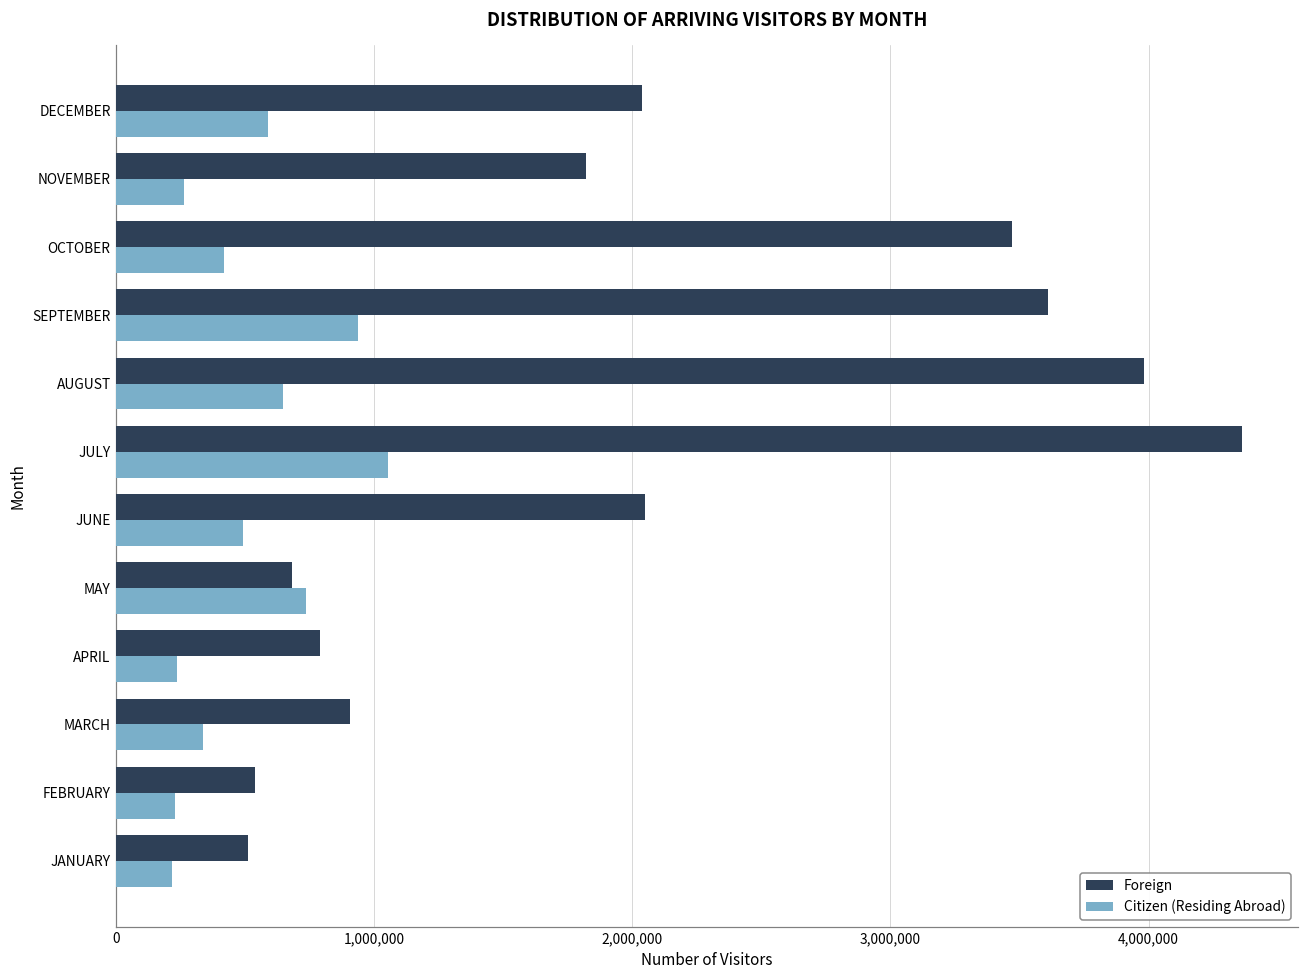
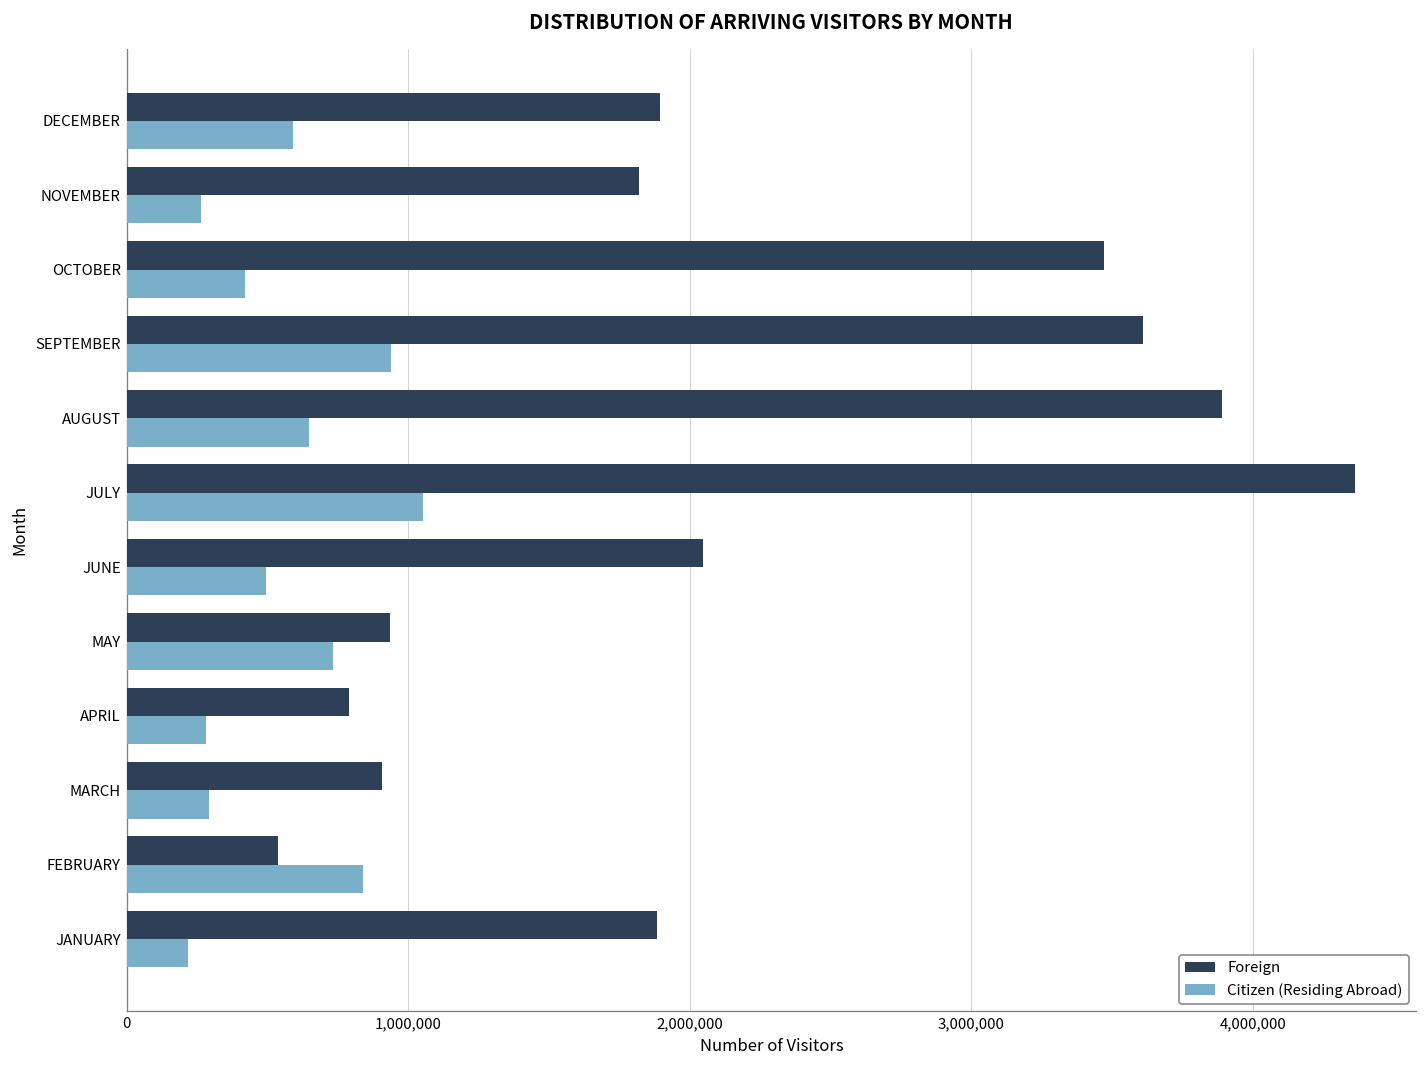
  {
    "Foreign": {
-     "DECEMBER": "2,040,000",
+     "DECEMBER": "1,890,000",
      "NOVEMBER": "1,820,000",
      "OCTOBER": "3,470,000",
      "SEPTEMBER": "3,610,000",
-     "AUGUST": "3,980,000",
+     "AUGUST": "3,890,000",
      "JULY": "4,360,000",
      "JUNE": "2,050,000",
-     "MAY": "680,000",
+     "MAY": "940,000",
      "APRIL": "790,000",
      "MARCH": "910,000",
      "FEBRUARY": "540,000",
-     "JANUARY": "510,000"
+     "JANUARY": "1,880,000"
    },
    "Citizen (Residing Abroad)": {
      "DECEMBER": "590,000",
      "NOVEMBER": "260,000",
      "OCTOBER": "420,000",
      "SEPTEMBER": "940,000",
      "AUGUST": "650,000",
      "JULY": "1,050,000",
      "JUNE": "490,000",
      "MAY": "730,000",
-     "APRIL": "230,000",
-     "MARCH": "340,000",
-     "FEBRUARY": "230,000",
+     "APRIL": "280,000",
+     "MARCH": "290,000",
+     "FEBRUARY": "840,000",
      "JANUARY": "220,000"
    }
  }
